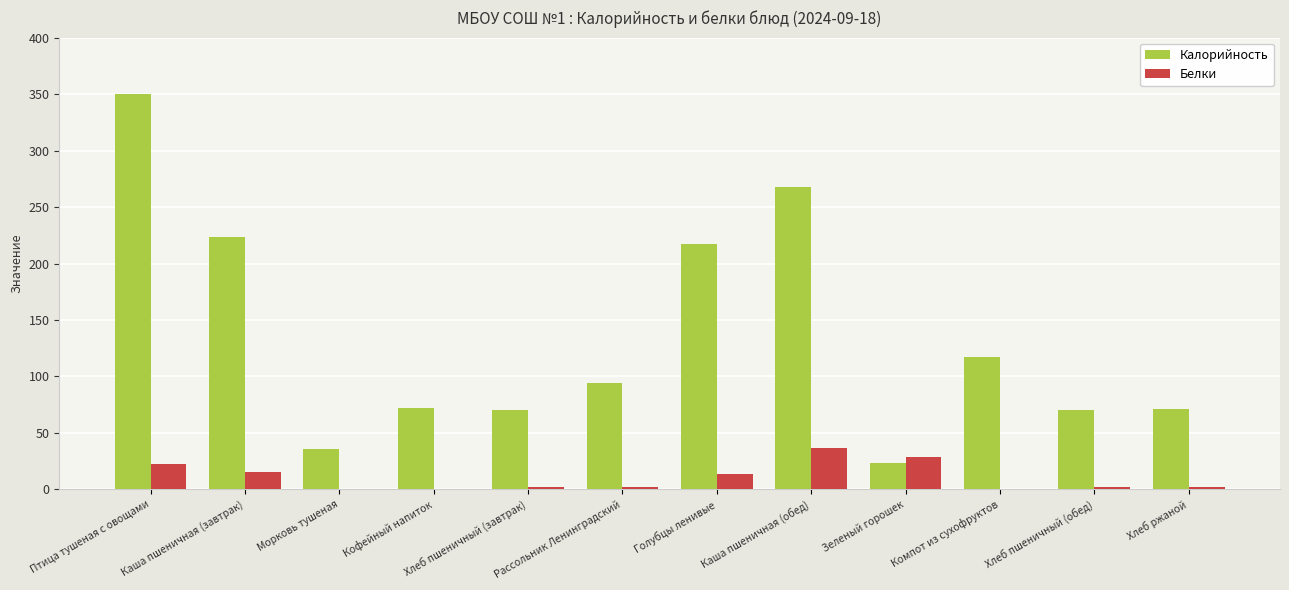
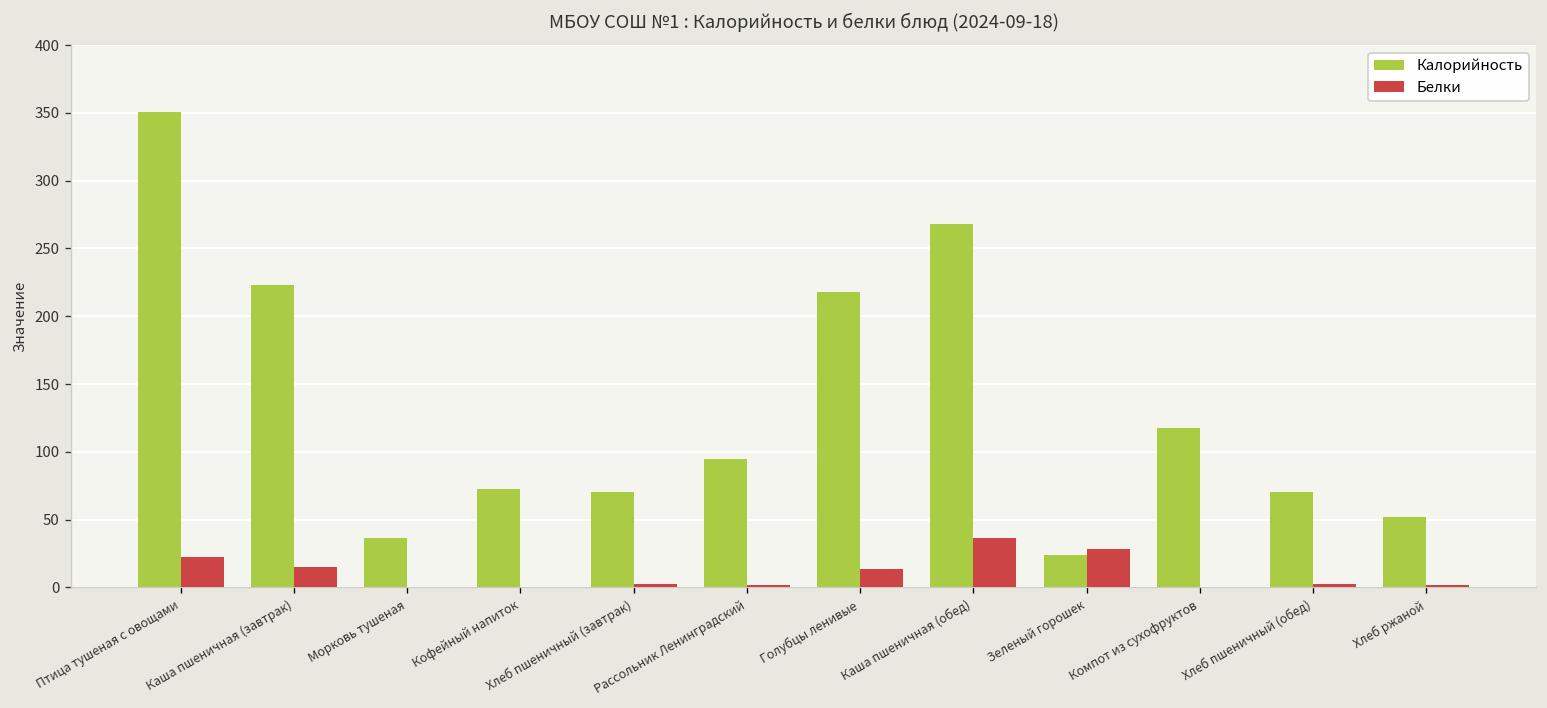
  {
    "Калорийность": {
      "Птица тушеная с овощами": 350,
      "Каша пшеничная (завтрак)": 223,
      "Морковь тушеная": 36,
      "Кофейный напиток": 72,
      "Хлеб пшеничный (завтрак)": 71,
      "Рассольник Ленинградский": 94,
      "Голубцы ленивые": 218,
      "Каша пшеничная (обед)": 268,
      "Зеленый горошек": 24,
      "Компот из сухофруктов": 118,
      "Хлеб пшеничный (обед)": 71,
-     "Хлеб ржаной": 71
+     "Хлеб ржаной": 52
    },
    "Белки": {
      "Птица тушеная с овощами": 22,
      "Каша пшеничная (завтрак)": 15,
      "Хлеб пшеничный (завтрак)": 2,
      "Голубцы ленивые": 13,
      "Каша пшеничная (обед)": 36,
      "Зеленый горошек": 28,
      "Хлеб пшеничный (обед)": 2
    }
  }
